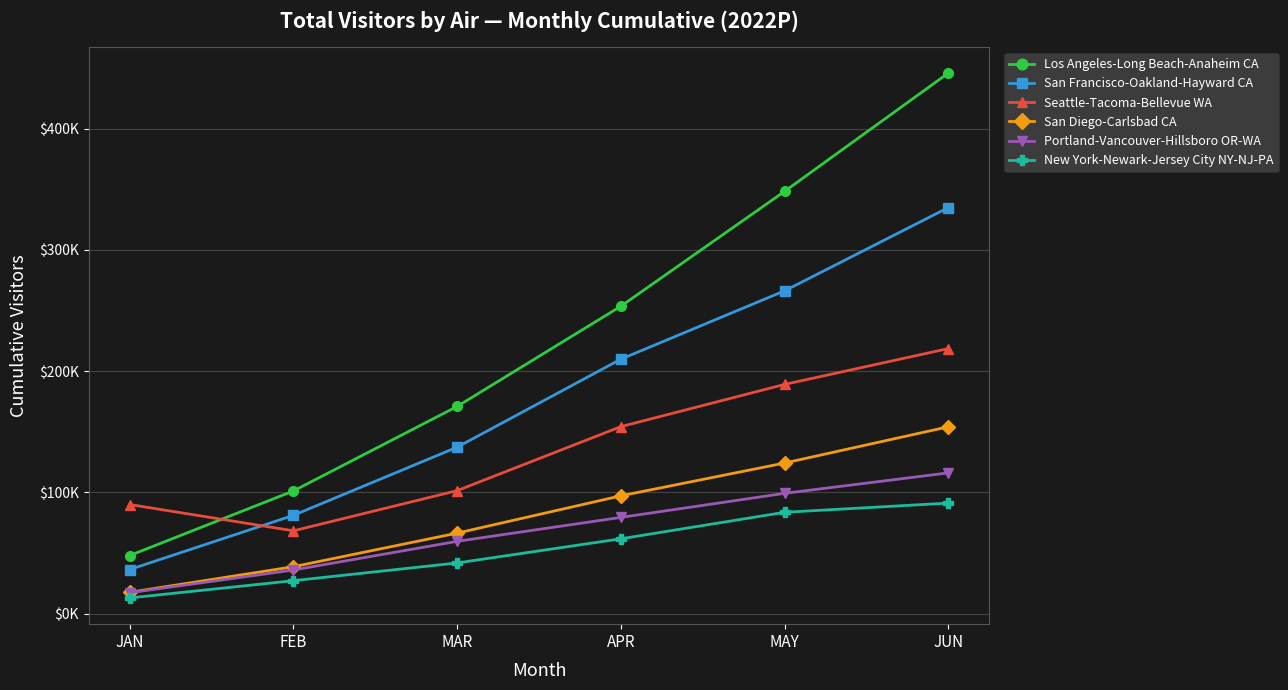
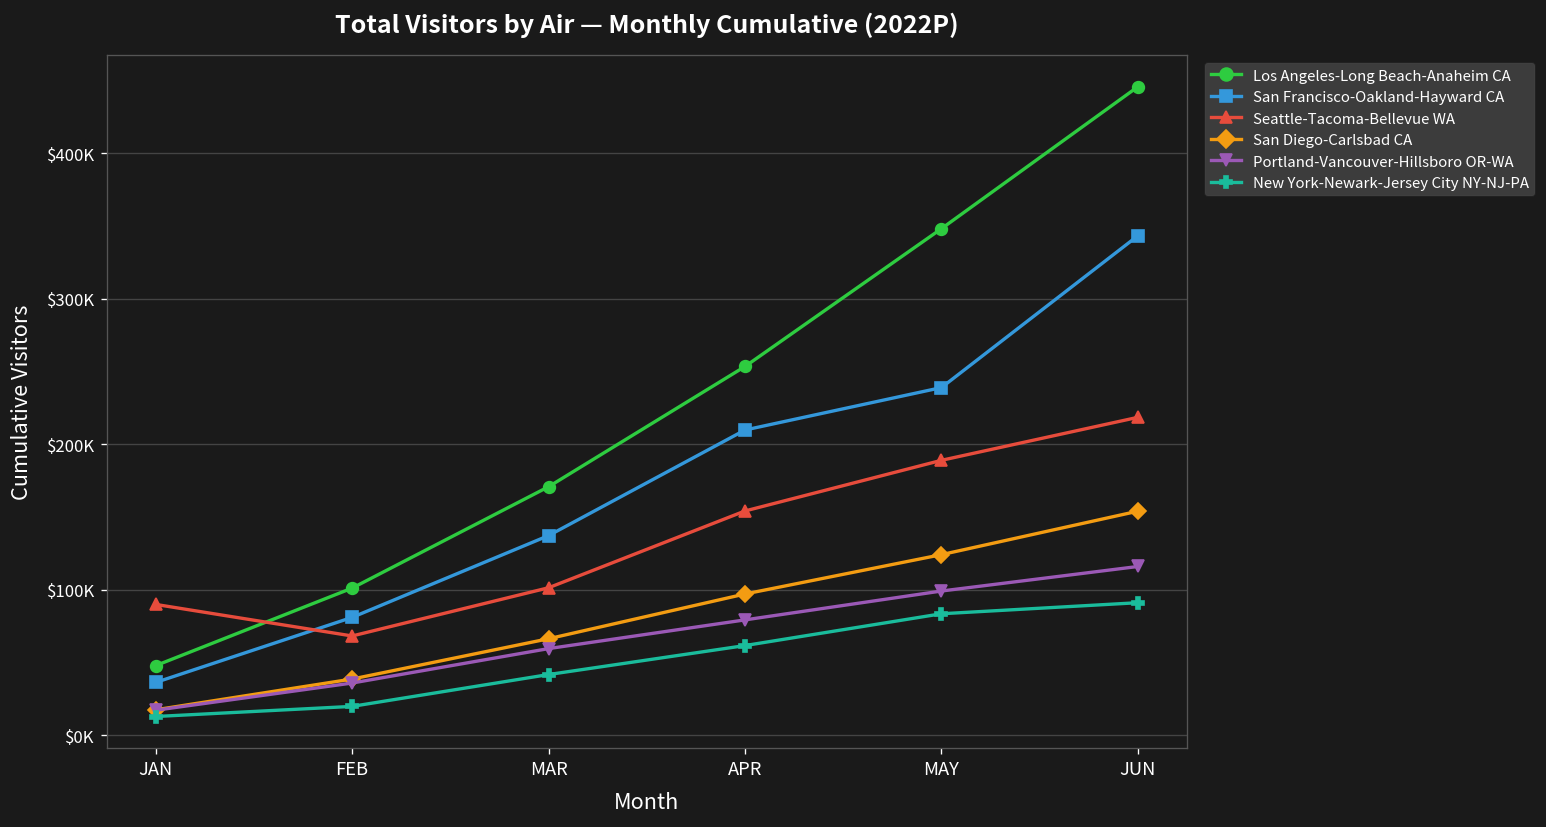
  {
    "Los Angeles-Long Beach-Anaheim CA": {
      "JAN": "$48000",
      "FEB": "$101000",
      "MAR": "$171000",
      "APR": "$254000",
      "MAY": "$348000",
      "JUN": "$446000"
    },
    "San Francisco-Oakland-Hayward CA": {
      "JAN": "$36000",
      "FEB": "$81000",
      "MAR": "$137000",
      "APR": "$210000",
-     "MAY": "$266000",
-     "JUN": "$335000"
+     "MAY": "$239000",
+     "JUN": "$343000"
    },
    "Seattle-Tacoma-Bellevue WA": {
      "JAN": "$90000",
      "FEB": "$68000",
      "MAR": "$101000",
      "APR": "$154000",
      "MAY": "$189000",
      "JUN": "$219000"
    },
    "San Diego-Carlsbad CA": {
      "FEB": "$39000",
      "MAR": "$66000",
      "APR": "$97000",
      "MAY": "$124000",
      "JUN": "$154000"
    },
    "Portland-Vancouver-Hillsboro OR-WA": {
      "FEB": "$36000",
      "MAR": "$60000",
      "APR": "$79000",
      "MAY": "$99000",
      "JUN": "$116000"
    },
    "New York-Newark-Jersey City NY-NJ-PA": {
      "JAN": "$13000",
-     "FEB": "$27000",
+     "FEB": "$20000",
      "MAR": "$42000",
      "APR": "$62000",
      "MAY": "$84000",
      "JUN": "$91000"
    }
  }
